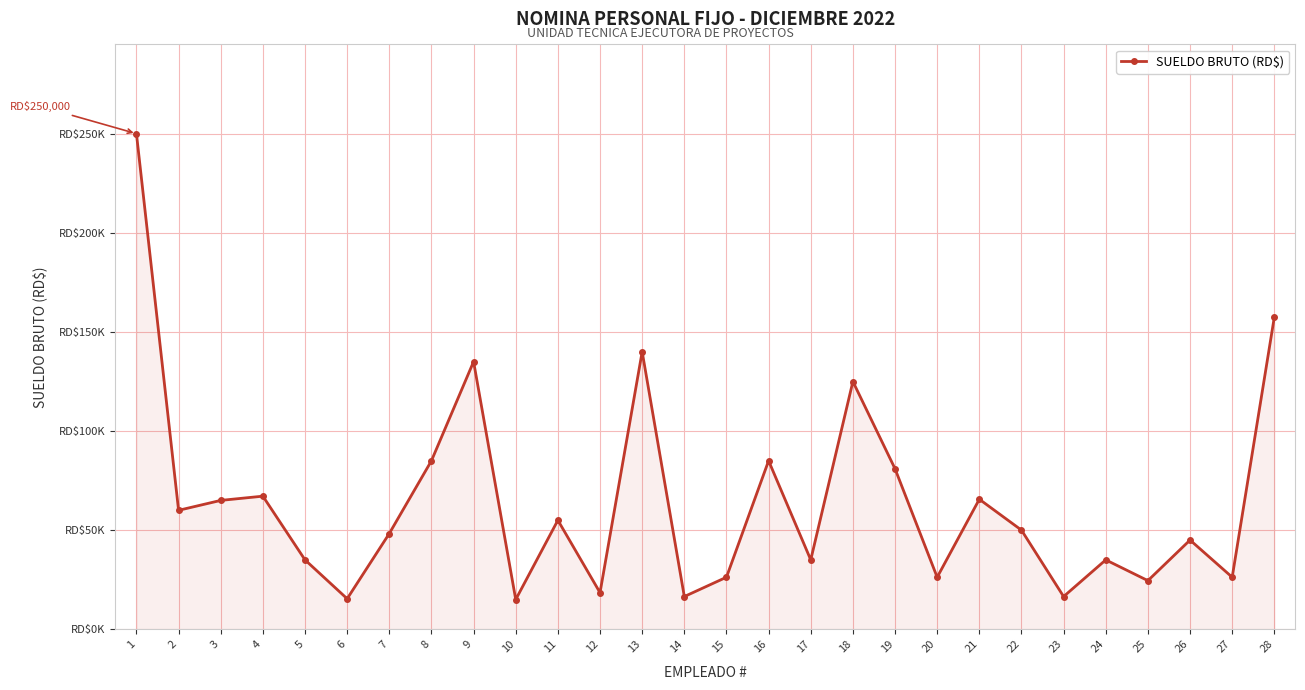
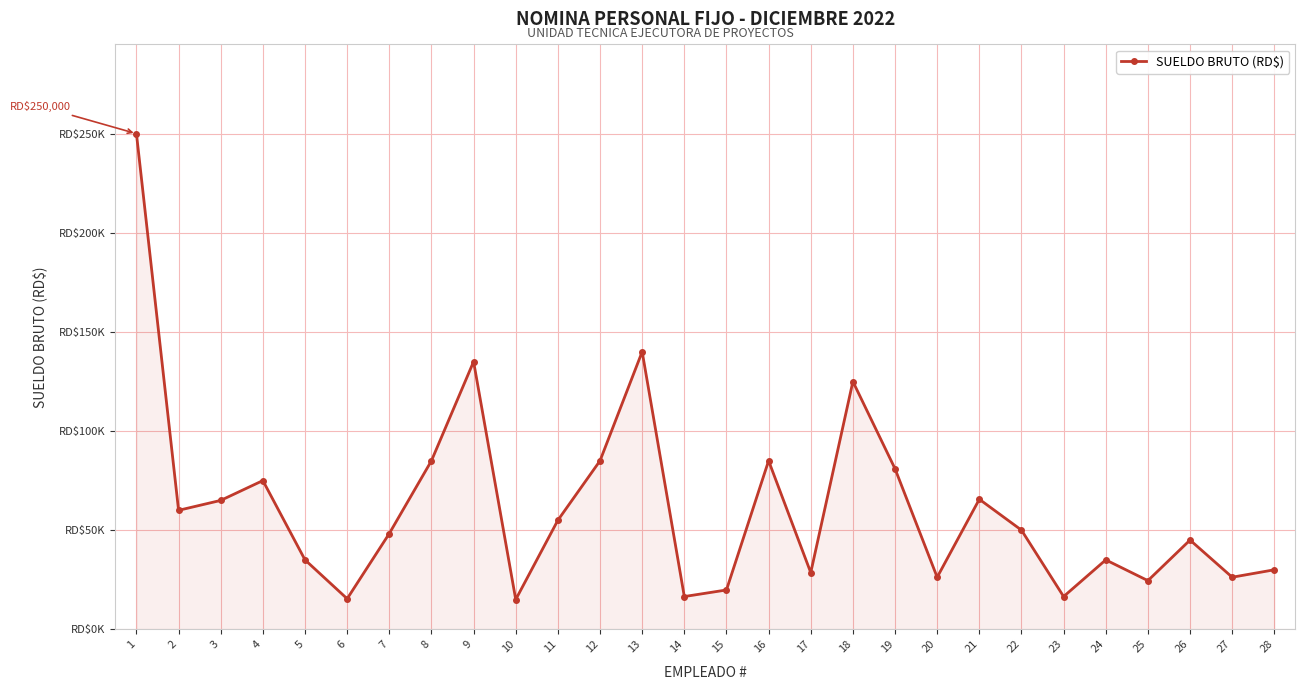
  {
    "2": "RD$60000",
    "3": "RD$65000",
-   "4": "RD$67000",
+   "4": "RD$75000",
    "5": "RD$35000",
    "6": "RD$15000",
    "7": "RD$48000",
    "8": "RD$85000",
    "9": "RD$135000",
    "10": "RD$15000",
    "11": "RD$55000",
-   "12": "RD$18000",
+   "12": "RD$85000",
    "13": "RD$140000",
    "14": "RD$17000",
-   "15": "RD$26000",
+   "15": "RD$20000",
    "16": "RD$85000",
-   "17": "RD$35000",
+   "17": "RD$29000",
    "18": "RD$125000",
    "19": "RD$81000",
    "20": "RD$26000",
    "21": "RD$66000",
    "22": "RD$50000",
    "23": "RD$17000",
    "24": "RD$35000",
    "25": "RD$25000",
    "26": "RD$45000",
    "27": "RD$26000",
-   "28": "RD$157000"
+   "28": "RD$30000"
  }
